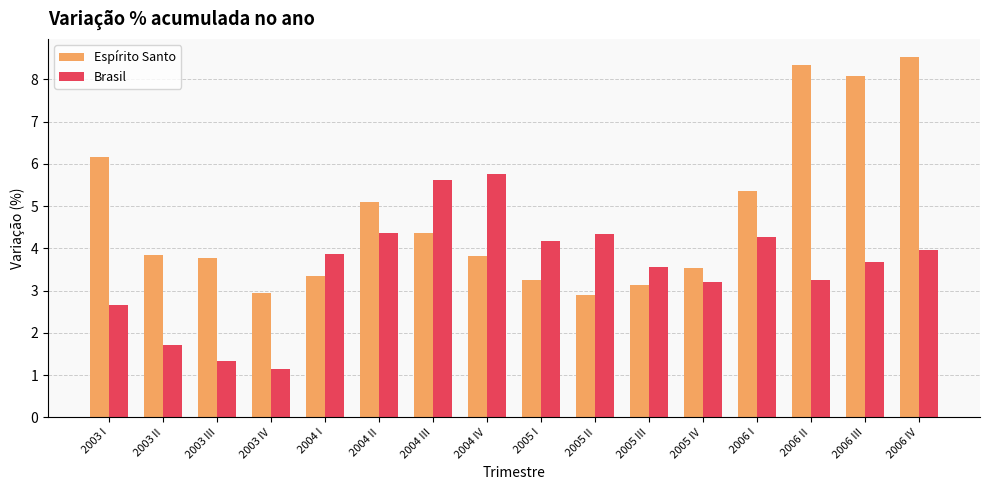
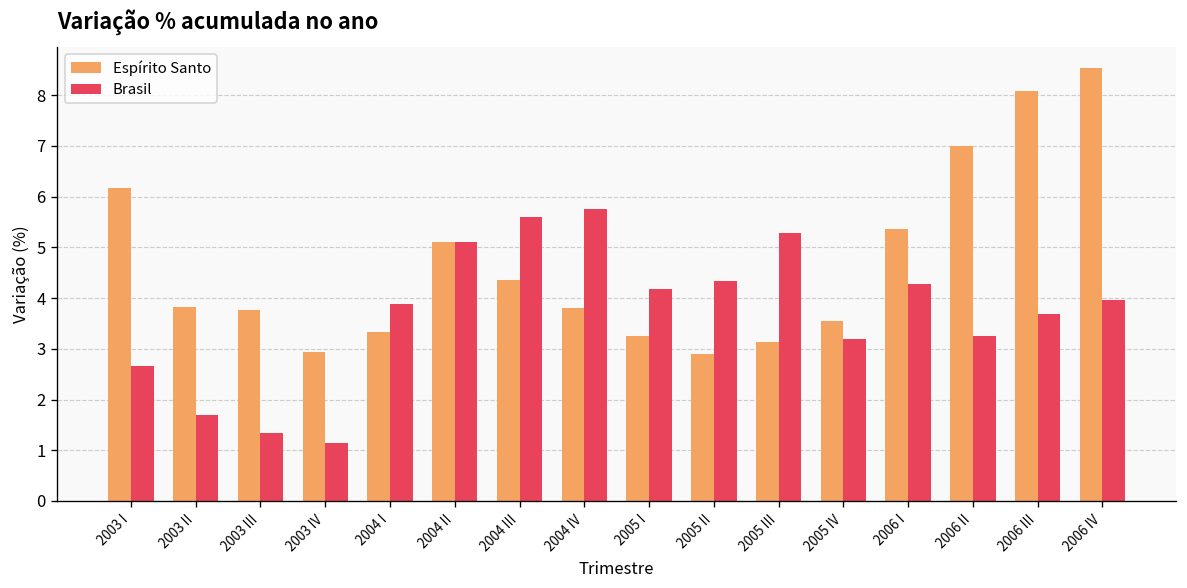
  {
    "Espírito Santo": {
      "2003 I": 6.2,
      "2003 II": 3.8,
      "2003 III": 3.8,
      "2003 IV": 2.9,
      "2004 I": 3.3,
      "2004 II": 5.1,
      "2004 III": 4.4,
      "2004 IV": 3.8,
      "2005 I": 3.3,
      "2005 II": 2.9,
      "2005 III": 3.1,
      "2005 IV": 3.5,
      "2006 I": 5.4,
-     "2006 II": 8.3,
+     "2006 II": 7.0,
      "2006 III": 8.1,
      "2006 IV": 8.5
    },
    "Brasil": {
      "2003 I": 2.7,
      "2003 II": 1.7,
      "2003 III": 1.3,
      "2003 IV": 1.1,
      "2004 I": 3.9,
-     "2004 II": 4.4,
+     "2004 II": 5.1,
      "2004 III": 5.6,
      "2004 IV": 5.8,
      "2005 I": 4.2,
      "2005 II": 4.3,
-     "2005 III": 3.6,
+     "2005 III": 5.3,
      "2005 IV": 3.2,
      "2006 I": 4.3,
      "2006 II": 3.3,
      "2006 III": 3.7,
      "2006 IV": 4.0
    }
  }
